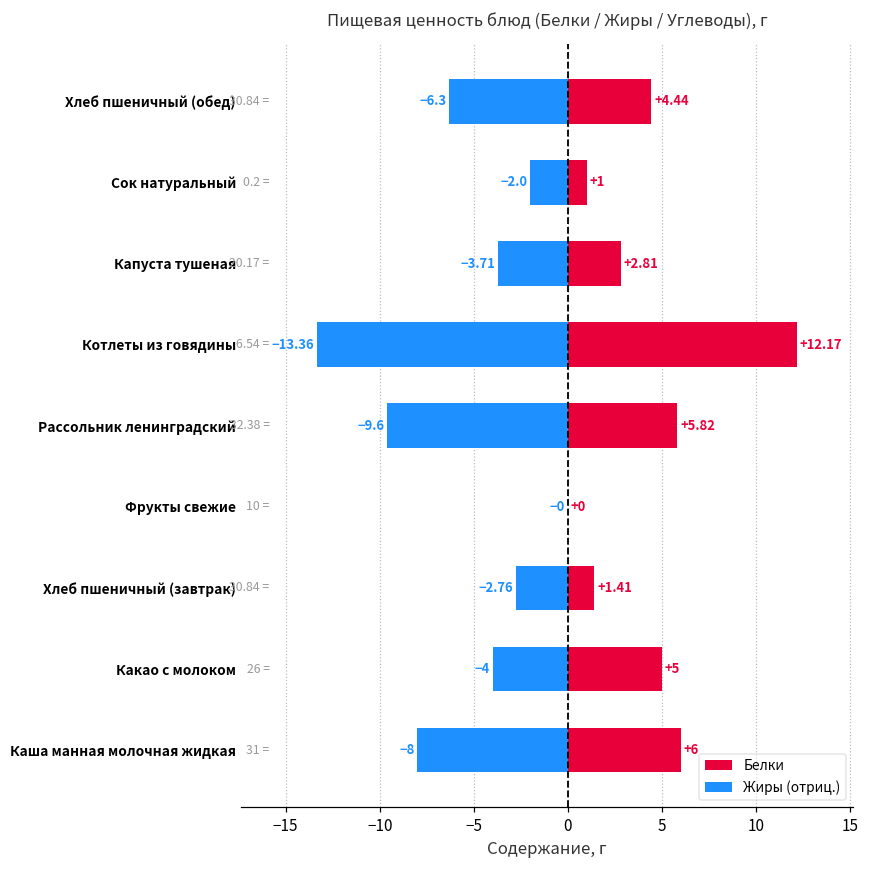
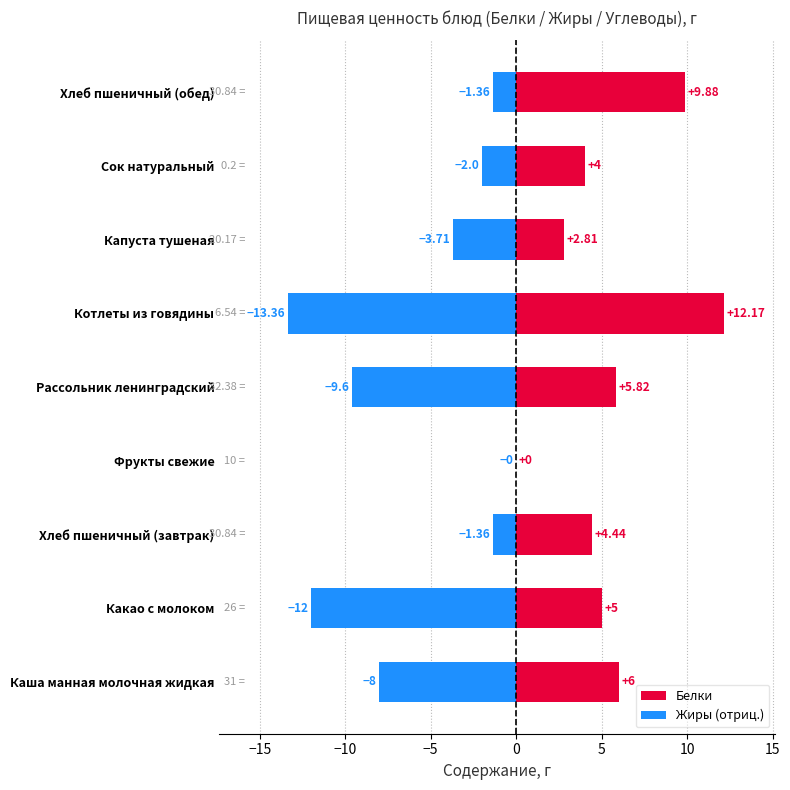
  {
    "Белки": {
-     "Хлеб пшеничный (обед)": "+4.44",
-     "Сок натуральный": "+1",
+     "Хлеб пшеничный (обед)": "+9.88",
+     "Сок натуральный": "+4",
      "Капуста тушеная": "+2.81",
      "Котлеты из говядины": "+12.17",
      "Рассольник ленинградский": "+5.82",
      "Фрукты свежие": "-0",
-     "Хлеб пшеничный (завтрак)": "+1.41",
+     "Хлеб пшеничный (завтрак)": "+4.44",
      "Какао с молоком": "+5",
      "Каша манная молочная жидкая": "+6"
    },
    "Жиры (отриц.)": {
-     "Хлеб пшеничный (обед)": "-6.3",
+     "Хлеб пшеничный (обед)": "-1.36",
      "Сок натуральный": "-2.0",
      "Капуста тушеная": "-3.71",
      "Котлеты из говядины": "-13.36",
      "Рассольник ленинградский": "-9.6",
      "Фрукты свежие": "-0",
-     "Хлеб пшеничный (завтрак)": "-2.76",
-     "Какао с молоком": "-4",
+     "Хлеб пшеничный (завтрак)": "-1.36",
+     "Какао с молоком": "-12",
      "Каша манная молочная жидкая": "-8"
    }
  }
